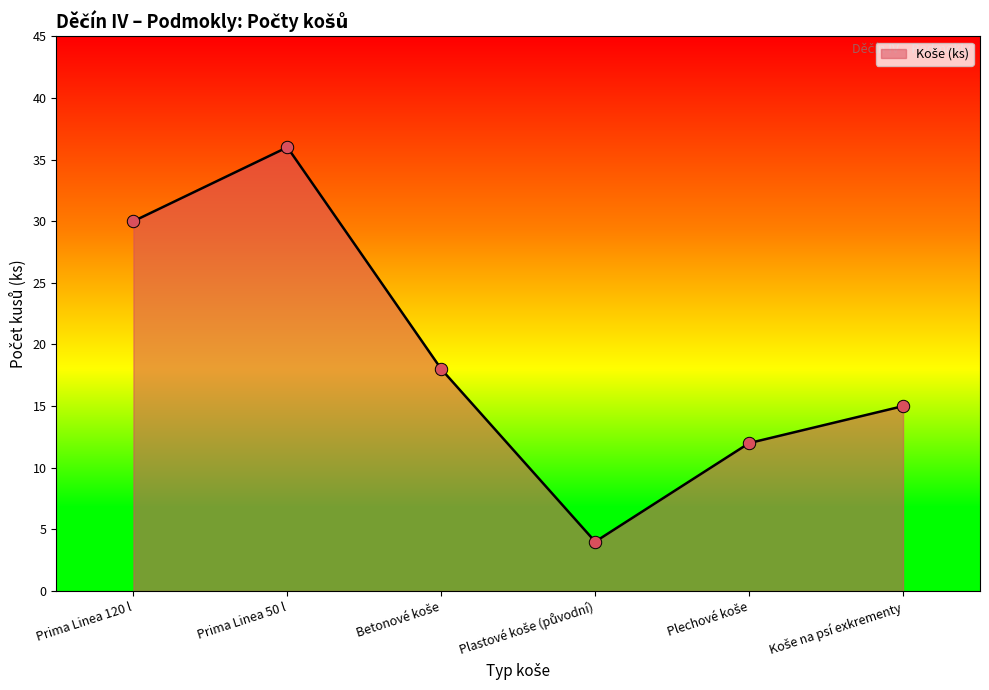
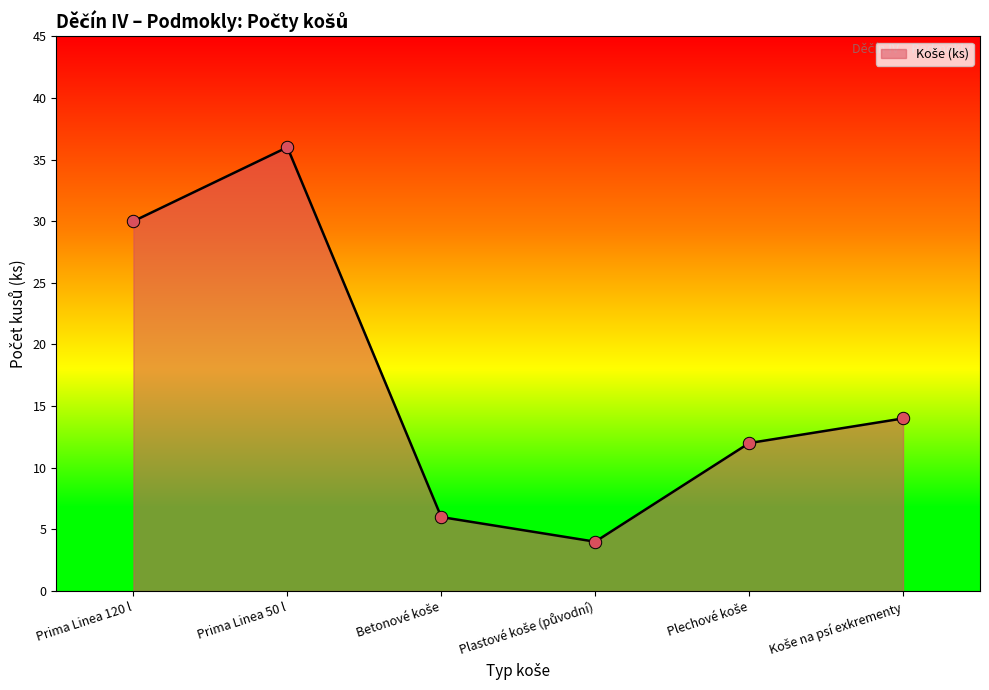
  {
    "Prima Linea 120 l": 30,
    "Prima Linea 50 l": 36,
-   "Betonové koše": 18,
+   "Betonové koše": 6,
    "Plastové koše (původní)": 4,
    "Plechové koše": 12,
-   "Koše na psí exkrementy": 15
+   "Koše na psí exkrementy": 14
  }
